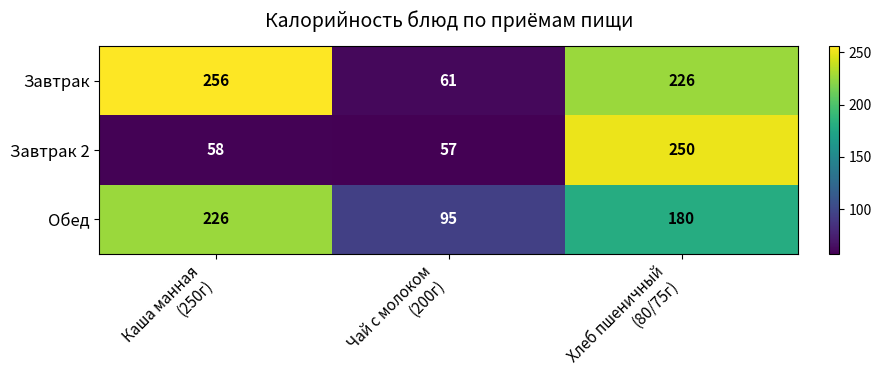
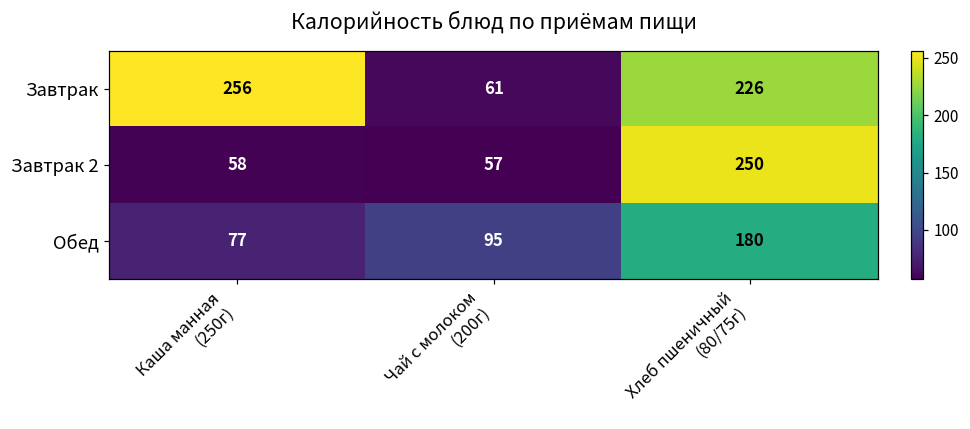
  {
    "Завтрак": {
      "Каша манная (250г)": 256,
      "Чай с молоком (200г)": 61,
      "Хлеб пшеничный (80/75г)": 226
    },
    "Завтрак 2": {
      "Каша манная (250г)": 58,
      "Чай с молоком (200г)": 57,
      "Хлеб пшеничный (80/75г)": 250
    },
    "Обед": {
-     "Каша манная (250г)": 226,
+     "Каша манная (250г)": 77,
      "Чай с молоком (200г)": 95,
      "Хлеб пшеничный (80/75г)": 180
    }
  }
